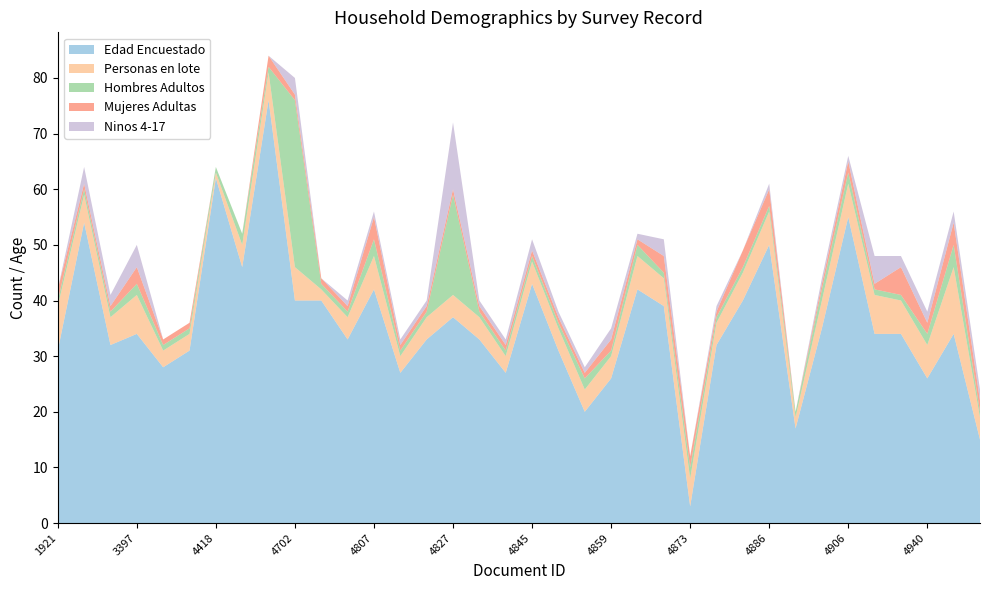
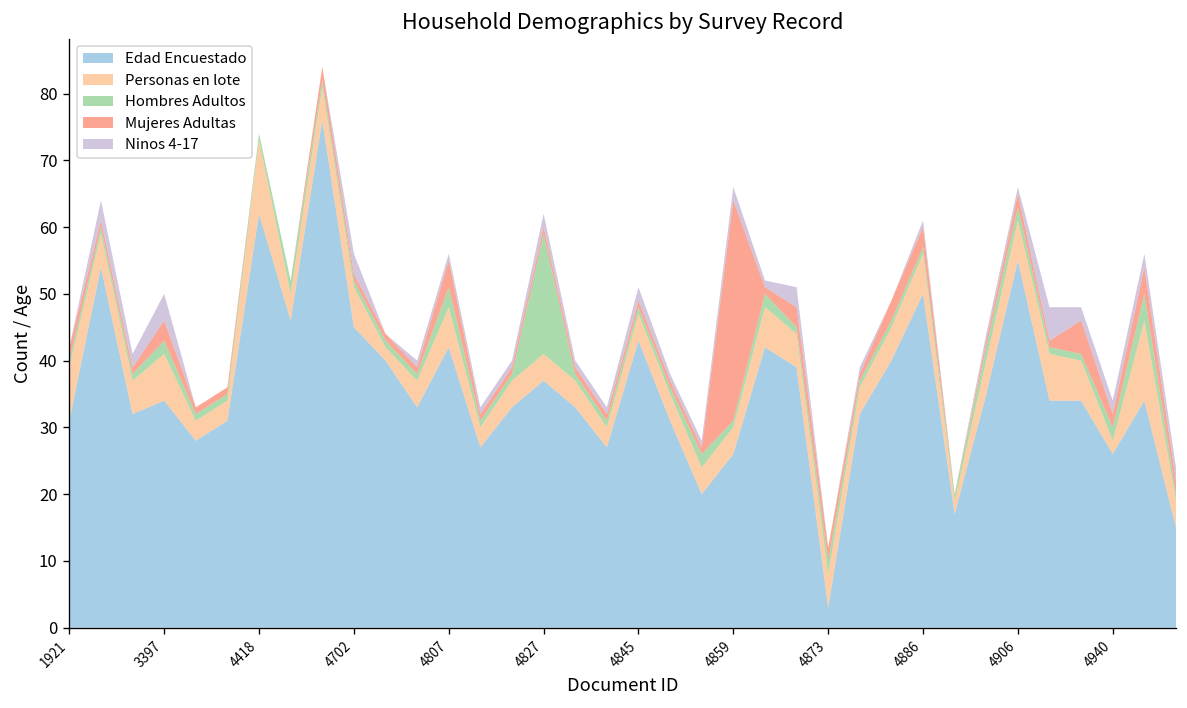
  {
    "Edad Encuestado": {
      "1921": 31,
      "3397": 34,
      "4418": 62,
-     "4702": 40,
+     "4702": 45,
      "4807": 42,
      "4827": 37,
      "4845": 43,
      "4859": 26,
      "4873": 3,
      "4886": 50,
      "4906": 55,
      "4940": 26
    },
    "Personas en lote": {
      "1921": 8,
      "3397": 7,
-     "4418": 1,
+     "4418": 11,
      "4702": 6,
      "4807": 6,
      "4827": 4,
      "4845": 4,
      "4859": 4,
      "4873": 5,
      "4886": 6,
      "4906": 6,
-     "4940": 6
+     "4940": 2
    },
    "Hombres Adultos": {
      "1921": 1,
      "3397": 2,
-     "4702": 30,
+     "4702": 1,
      "4807": 3,
      "4827": 18,
      "4845": 1,
      "4859": 1,
      "4873": 2,
      "4886": 1,
      "4906": 2,
      "4940": 2
    },
    "Mujeres Adultas": {
      "3397": 3,
      "4702": 1,
      "4807": 4,
      "4827": 1,
      "4845": 1,
-     "4859": 2,
+     "4859": 33,
      "4886": 3,
      "4906": 2,
      "4940": 2
    },
    "Ninos 4-17": {
      "3397": 4,
      "4702": 3,
      "4807": 1,
-     "4827": 12,
+     "4827": 2,
      "4845": 2,
      "4859": 2,
      "4886": 1,
      "4906": 1,
      "4940": 2
    }
  }
